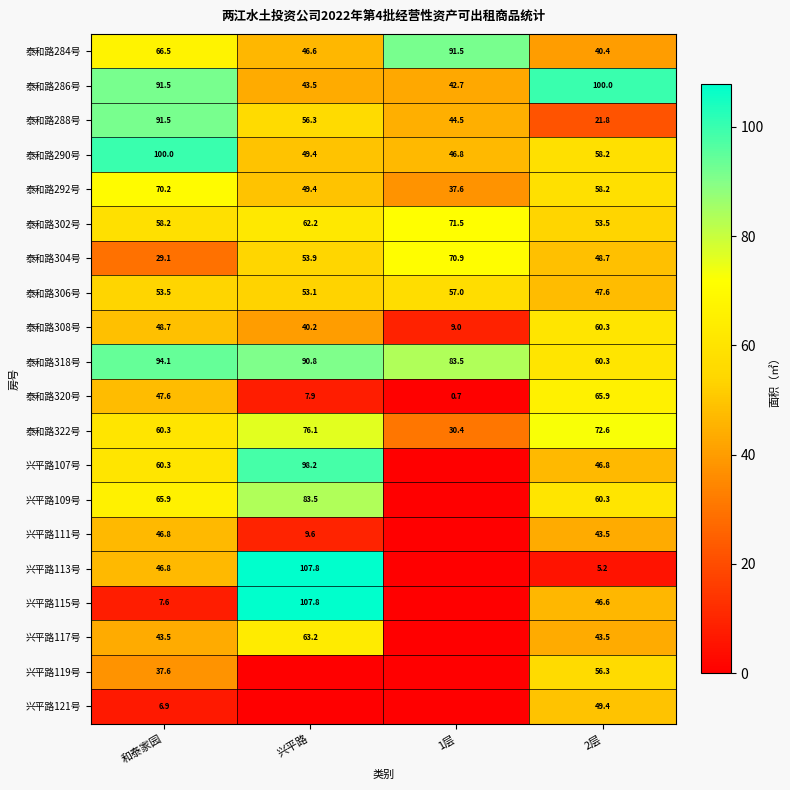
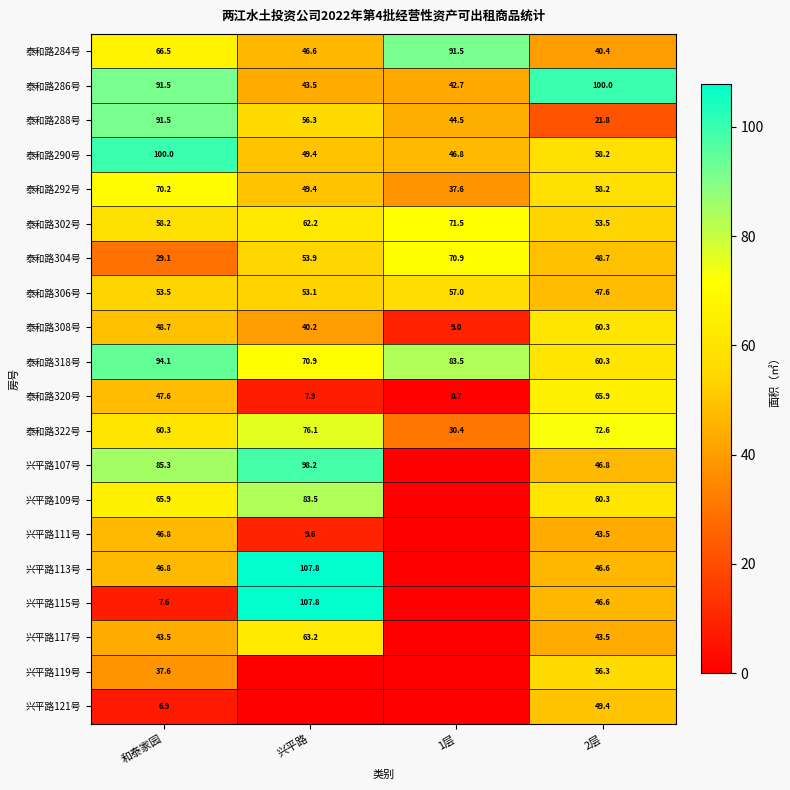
  {
    "泰和路284号": {
      "和泰家园": 66.5,
      "兴平路": 46.6,
      "1层": 91.5,
      "2层": 40.4
    },
    "泰和路286号": {
      "和泰家园": 91.5,
      "兴平路": 43.5,
      "1层": 42.7,
      "2层": 100.0
    },
    "泰和路288号": {
      "和泰家园": 91.5,
      "兴平路": 56.3,
      "1层": 44.5,
      "2层": 21.8
    },
    "泰和路290号": {
      "和泰家园": 100.0,
      "兴平路": 49.4,
      "1层": 46.8,
      "2层": 58.2
    },
    "泰和路292号": {
      "和泰家园": 70.2,
      "兴平路": 49.4,
      "1层": 37.6,
      "2层": 58.2
    },
    "泰和路302号": {
      "和泰家园": 58.2,
      "兴平路": 62.2,
      "1层": 71.5,
      "2层": 53.5
    },
    "泰和路304号": {
      "和泰家园": 29.1,
      "兴平路": 53.9,
      "1层": 70.9,
      "2层": 48.7
    },
    "泰和路306号": {
      "和泰家园": 53.5,
      "兴平路": 53.1,
      "1层": 57.0,
      "2层": 47.6
    },
    "泰和路308号": {
      "和泰家园": 48.7,
      "兴平路": 40.2,
      "1层": 9.0,
      "2层": 60.3
    },
    "泰和路318号": {
      "和泰家园": 94.1,
-     "兴平路": 90.8,
+     "兴平路": 70.9,
      "1层": 83.5,
      "2层": 60.3
    },
    "泰和路320号": {
      "和泰家园": 47.6,
      "兴平路": 7.9,
      "1层": 0.7,
      "2层": 65.9
    },
    "泰和路322号": {
      "和泰家园": 60.3,
      "兴平路": 76.1,
      "1层": 30.4,
      "2层": 72.6
    },
    "兴平路107号": {
-     "和泰家园": 60.3,
+     "和泰家园": 85.3,
      "兴平路": 98.2,
      "2层": 46.8
    },
    "兴平路109号": {
      "和泰家园": 65.9,
      "兴平路": 83.5,
      "2层": 60.3
    },
    "兴平路111号": {
      "和泰家园": 46.8,
      "兴平路": 9.6,
      "2层": 43.5
    },
    "兴平路113号": {
      "和泰家园": 46.8,
      "兴平路": 107.8,
-     "2层": 5.2
+     "2层": 46.6
    },
    "兴平路115号": {
      "和泰家园": 7.6,
      "兴平路": 107.8,
      "2层": 46.6
    },
    "兴平路117号": {
      "和泰家园": 43.5,
      "兴平路": 63.2,
      "2层": 43.5
    },
    "兴平路119号": {
      "和泰家园": 37.6,
      "2层": 56.3
    },
    "兴平路121号": {
      "和泰家园": 6.9,
      "2层": 49.4
    }
  }
